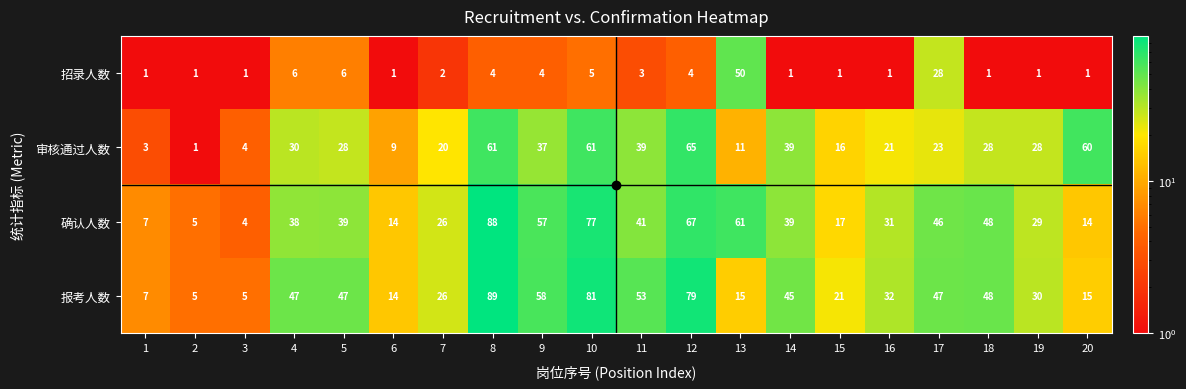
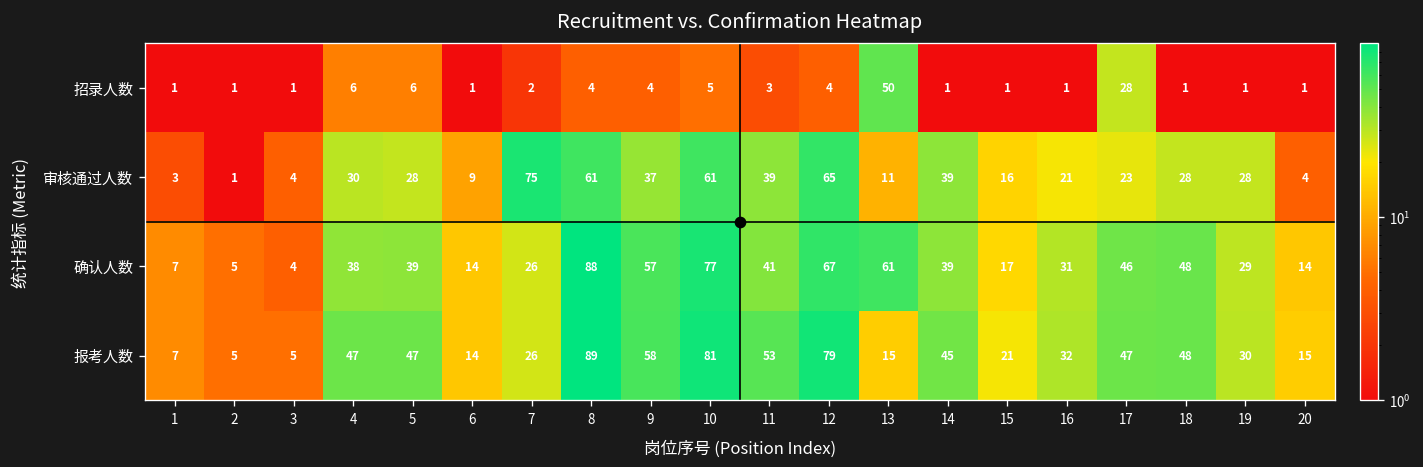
  {
    "招录人数": {
      "1": 1,
      "2": 1,
      "3": 1,
      "4": 6,
      "5": 6,
      "6": 1,
      "7": 2,
      "8": 4,
      "9": 4,
      "10": 5,
      "11": 3,
      "12": 4,
      "13": 50,
      "14": 1,
      "15": 1,
      "16": 1,
      "17": 28,
      "18": 1,
      "19": 1,
      "20": 1
    },
    "审核通过人数": {
      "1": 3,
      "2": 1,
      "3": 4,
      "4": 30,
      "5": 28,
      "6": 9,
-     "7": 20,
+     "7": 75,
      "8": 61,
      "9": 37,
      "10": 61,
      "11": 39,
      "12": 65,
      "13": 11,
      "14": 39,
      "15": 16,
      "16": 21,
      "17": 23,
      "18": 28,
      "19": 28,
-     "20": 60
+     "20": 4
    },
    "确认人数": {
      "1": 7,
      "2": 5,
      "3": 4,
      "4": 38,
      "5": 39,
      "6": 14,
      "7": 26,
      "8": 88,
      "9": 57,
      "10": 77,
      "11": 41,
      "12": 67,
      "13": 61,
      "14": 39,
      "15": 17,
      "16": 31,
      "17": 46,
      "18": 48,
      "19": 29,
      "20": 14
    },
    "报考人数": {
      "1": 7,
      "2": 5,
      "3": 5,
      "4": 47,
      "5": 47,
      "6": 14,
      "7": 26,
      "8": 89,
      "9": 58,
      "10": 81,
      "11": 53,
      "12": 79,
      "13": 15,
      "14": 45,
      "15": 21,
      "16": 32,
      "17": 47,
      "18": 48,
      "19": 30,
      "20": 15
    }
  }
